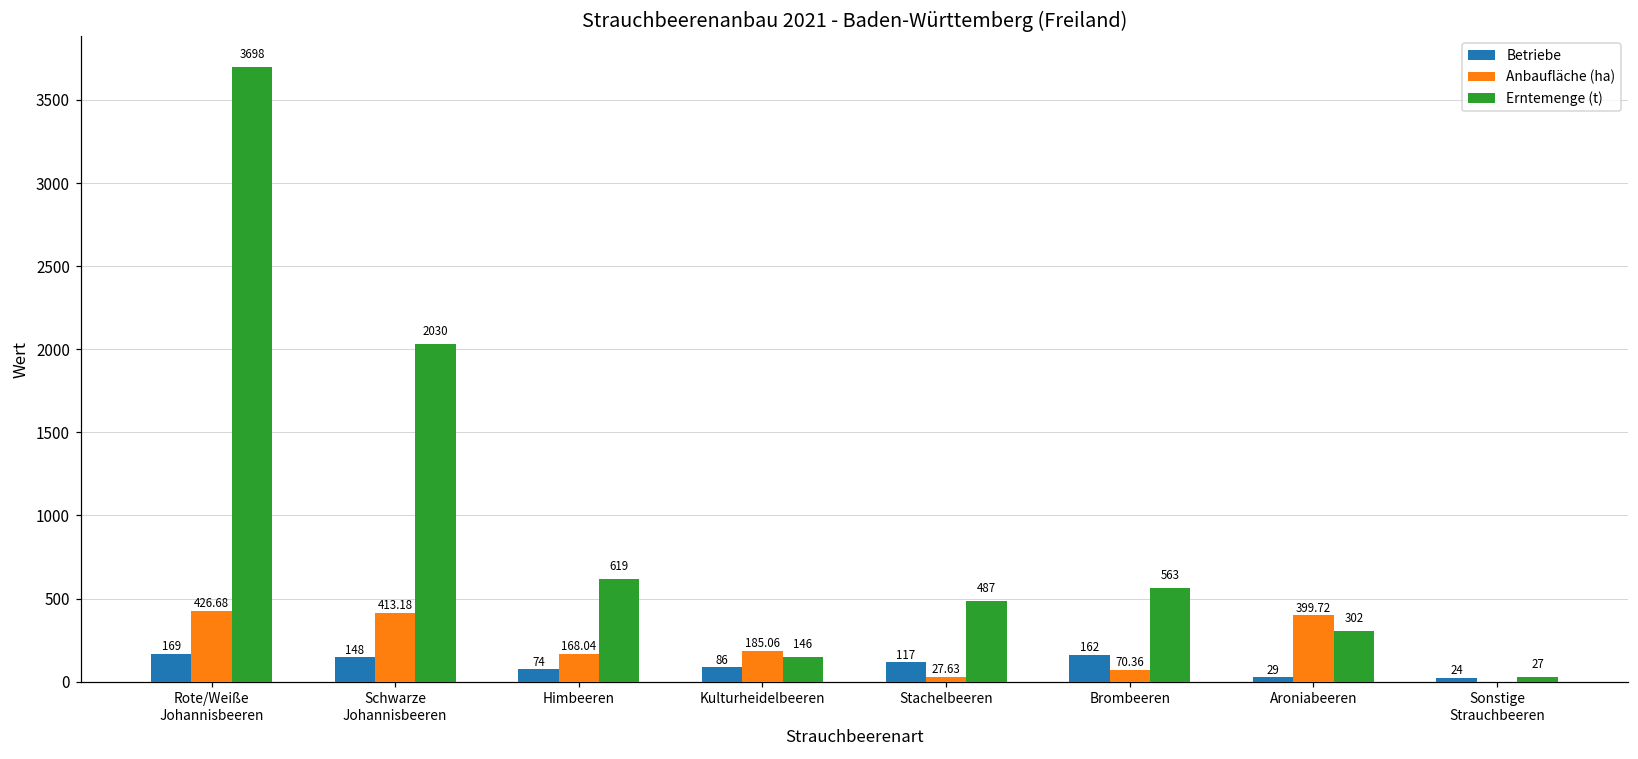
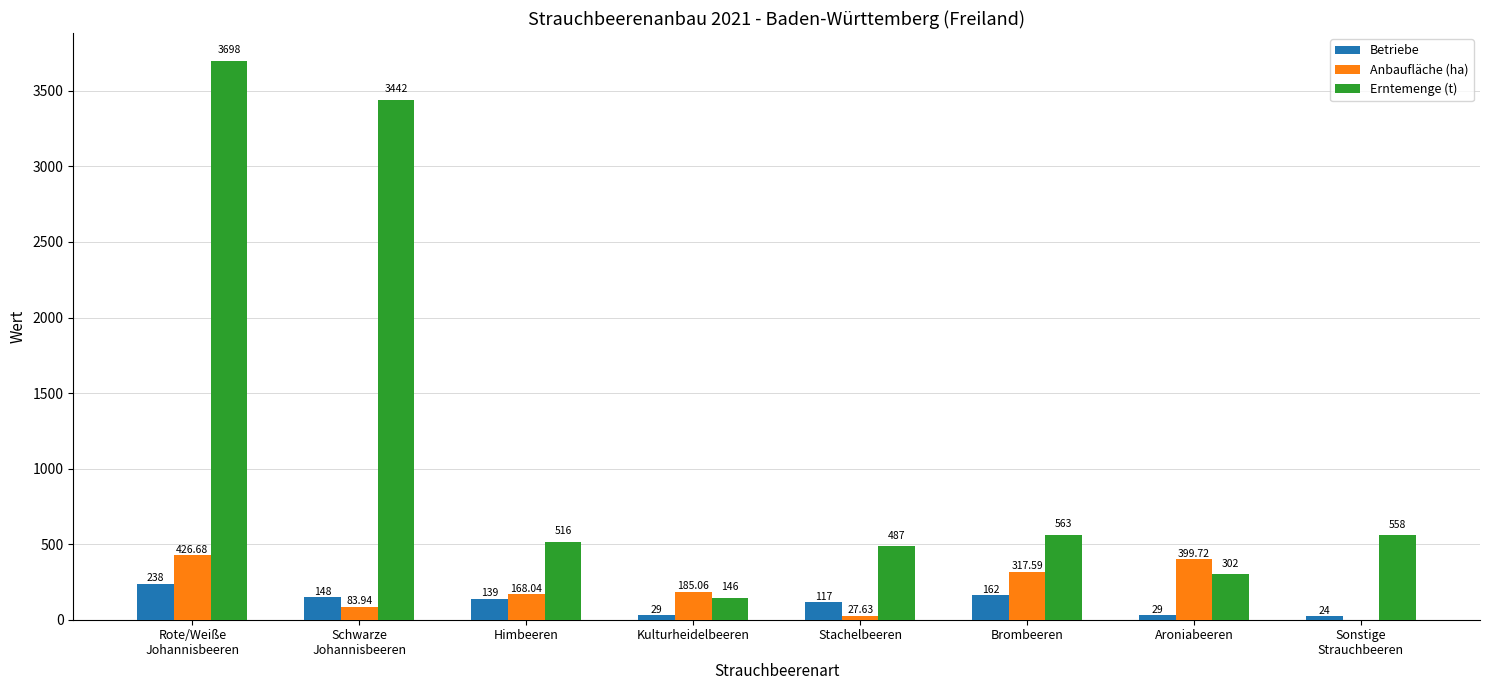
  {
    "Betriebe": {
-     "Rote/Weiße Johannisbeeren": 169,
+     "Rote/Weiße Johannisbeeren": 238,
      "Schwarze Johannisbeeren": 148,
-     "Himbeeren": 74,
-     "Kulturheidelbeeren": 86,
+     "Himbeeren": 139,
+     "Kulturheidelbeeren": 29,
      "Stachelbeeren": 117,
      "Brombeeren": 162,
      "Aroniabeeren": 29,
      "Sonstige Strauchbeeren": 24
    },
    "Anbaufläche (ha)": {
      "Rote/Weiße Johannisbeeren": 426.68,
-     "Schwarze Johannisbeeren": 413.18,
+     "Schwarze Johannisbeeren": 83.94,
      "Himbeeren": 168.04,
      "Kulturheidelbeeren": 185.06,
      "Stachelbeeren": 27.63,
-     "Brombeeren": 70.36,
+     "Brombeeren": 317.59,
      "Aroniabeeren": 399.72
    },
    "Erntemenge (t)": {
      "Rote/Weiße Johannisbeeren": 3698,
-     "Schwarze Johannisbeeren": 2030,
-     "Himbeeren": 619,
+     "Schwarze Johannisbeeren": 3442,
+     "Himbeeren": 516,
      "Kulturheidelbeeren": 146,
      "Stachelbeeren": 487,
      "Brombeeren": 563,
      "Aroniabeeren": 302,
-     "Sonstige Strauchbeeren": 27
+     "Sonstige Strauchbeeren": 558
    }
  }
